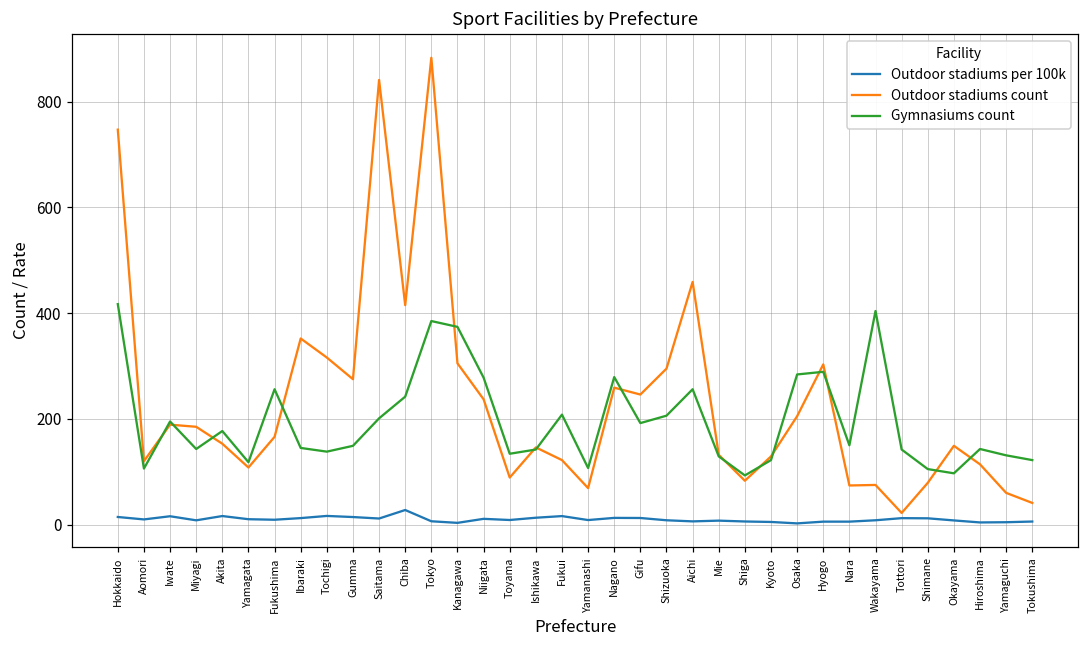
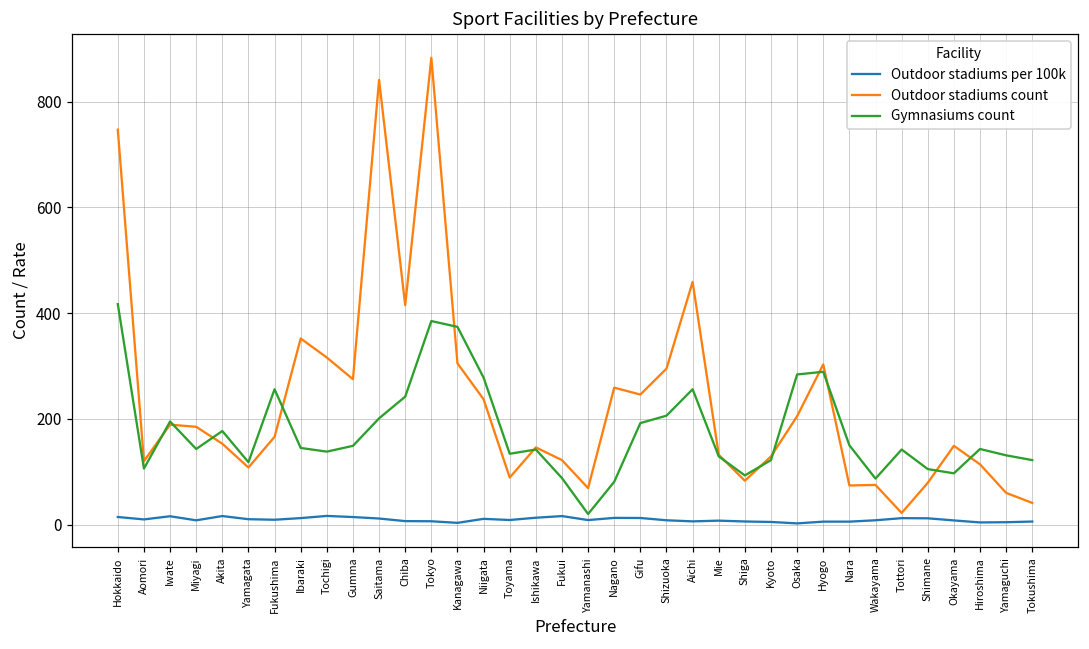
  {
    "Outdoor stadiums per 100k": {
      "Hokkaido": 10,
      "Aomori": 10,
      "Iwate": 20,
      "Miyagi": 10,
      "Akita": 20,
      "Yamagata": 10,
      "Fukushima": 10,
      "Ibaraki": 10,
      "Tochigi": 20,
      "Gumma": 10,
      "Saitama": 10,
-     "Chiba": 30,
+     "Chiba": 10,
      "Tokyo": 10,
      "Kanagawa": 0,
      "Niigata": 10,
      "Toyama": 10,
      "Ishikawa": 10,
      "Fukui": 20,
      "Yamanashi": 10,
      "Nagano": 10,
      "Gifu": 10,
      "Shizuoka": 10,
      "Aichi": 10,
      "Mie": 10,
      "Shiga": 10,
      "Kyoto": 10,
      "Osaka": 0,
      "Hyogo": 10,
      "Nara": 10,
      "Wakayama": 10,
      "Tottori": 10,
      "Shimane": 10,
      "Okayama": 10,
      "Hiroshima": 0,
      "Yamaguchi": 0,
      "Tokushima": 10
    },
    "Outdoor stadiums count": {
      "Hokkaido": 750,
      "Aomori": 120,
      "Iwate": 190,
      "Miyagi": 190,
      "Akita": 150,
      "Yamagata": 110,
      "Fukushima": 170,
      "Ibaraki": 350,
      "Tochigi": 320,
      "Gumma": 280,
      "Saitama": 840,
      "Chiba": 420,
      "Tokyo": 880,
      "Kanagawa": 310,
      "Niigata": 240,
      "Toyama": 90,
      "Fukui": 120,
      "Yamanashi": 70,
      "Nagano": 260,
      "Gifu": 250,
      "Shizuoka": 300,
      "Aichi": 460,
      "Shiga": 80,
      "Kyoto": 130,
      "Osaka": 210,
      "Hyogo": 300,
      "Nara": 70,
      "Wakayama": 80,
      "Tottori": 20,
      "Shimane": 80,
      "Okayama": 150,
      "Hiroshima": 110,
      "Yamaguchi": 60,
      "Tokushima": 40
    },
    "Gymnasiums count": {
      "Hokkaido": 420,
      "Aomori": 110,
      "Iwate": 200,
      "Miyagi": 140,
      "Akita": 180,
      "Yamagata": 120,
      "Fukushima": 260,
      "Ibaraki": 150,
      "Tochigi": 140,
      "Gumma": 150,
      "Saitama": 200,
      "Chiba": 240,
      "Tokyo": 390,
      "Kanagawa": 370,
      "Niigata": 280,
      "Toyama": 130,
-     "Fukui": 210,
-     "Yamanashi": 110,
-     "Nagano": 280,
+     "Fukui": 90,
+     "Yamanashi": 20,
+     "Nagano": 80,
      "Gifu": 190,
      "Shizuoka": 210,
      "Aichi": 260,
      "Shiga": 90,
      "Kyoto": 120,
      "Osaka": 280,
      "Hyogo": 290,
      "Nara": 150,
-     "Wakayama": 400,
+     "Wakayama": 90,
      "Tottori": 140,
      "Shimane": 110,
      "Okayama": 100,
      "Hiroshima": 140,
      "Yamaguchi": 130,
      "Tokushima": 120
    }
  }
